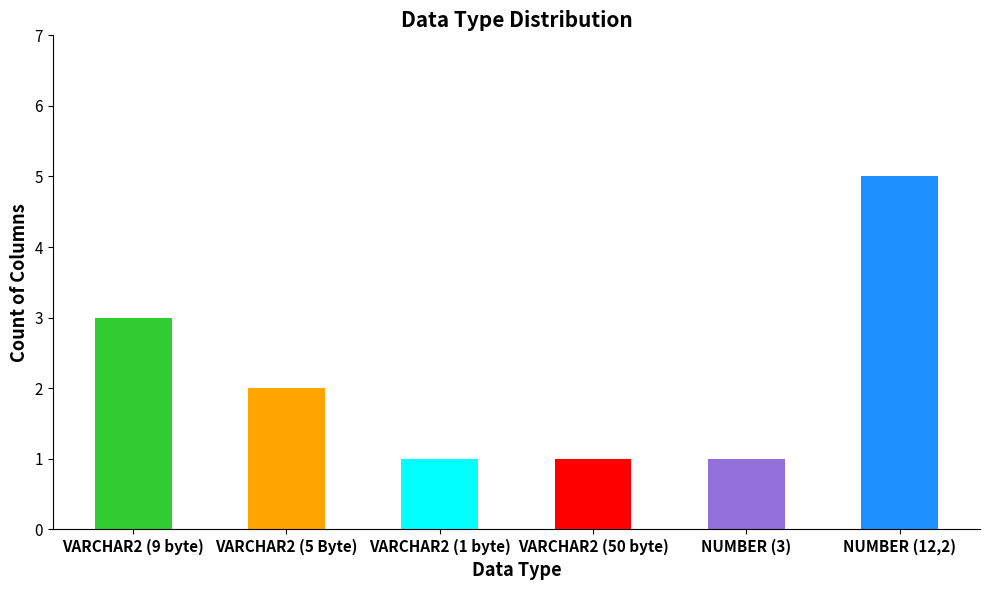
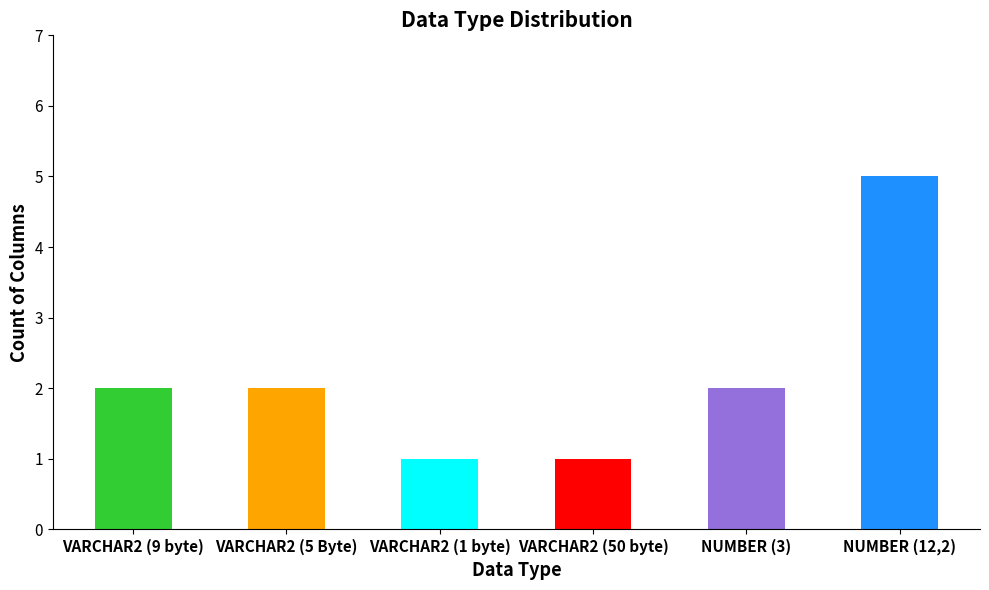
  {
-   "VARCHAR2 (9 byte)": 3,
+   "VARCHAR2 (9 byte)": 2,
    "VARCHAR2 (5 Byte)": 2,
    "VARCHAR2 (1 byte)": 1,
    "VARCHAR2 (50 byte)": 1,
-   "NUMBER (3)": 1,
+   "NUMBER (3)": 2,
    "NUMBER (12,2)": 5
  }
